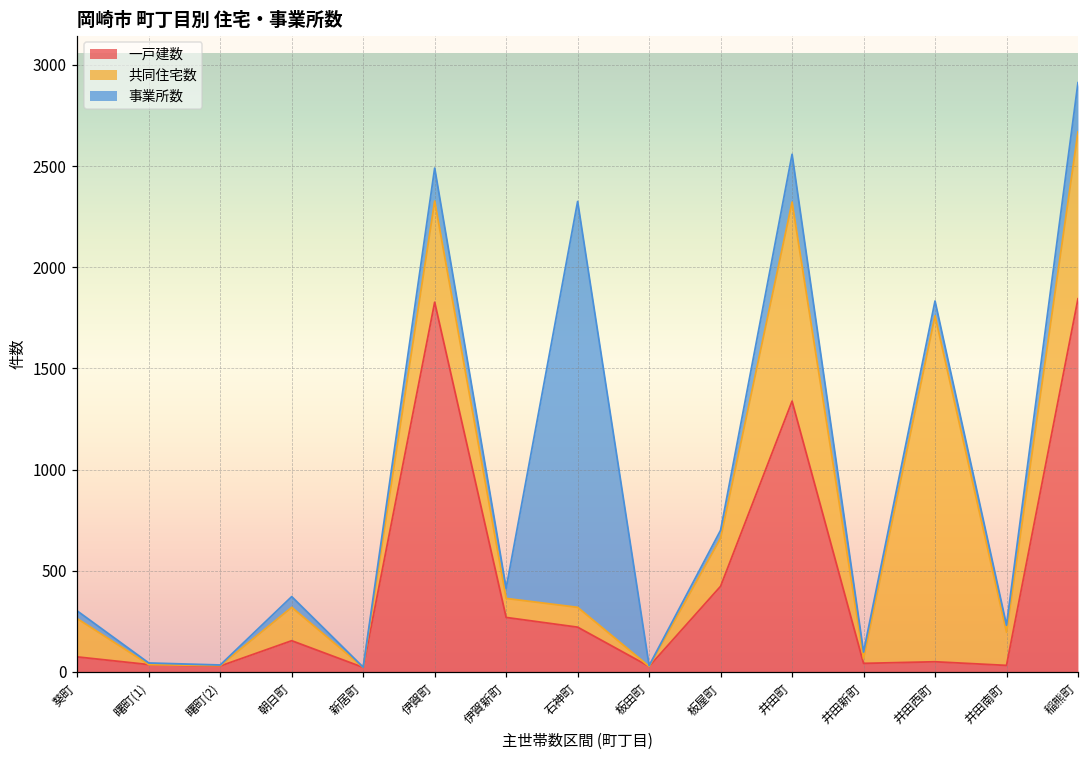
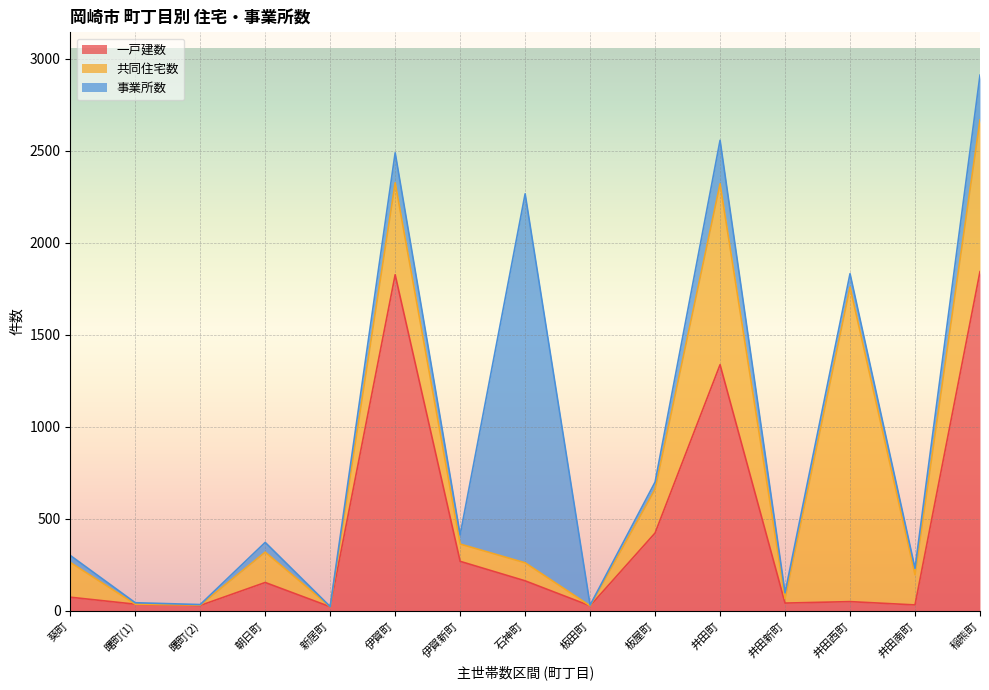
  {
    "一戸建数": {
      "葵町": 70,
      "朝日町": 150,
      "伊賀町": 1830,
      "伊賀新町": 270,
-     "石神町": 220,
+     "石神町": 160,
      "板屋町": 420,
      "井田町": 1340,
      "井田新町": 40,
      "井田西町": 50,
      "井田南町": 30,
      "稲熊町": 1840
    },
    "共同住宅数": {
      "葵町": 190,
      "朝日町": 170,
      "伊賀町": 500,
      "伊賀新町": 90,
      "石神町": 100,
      "板屋町": 240,
      "井田町": 980,
      "井田新町": 20,
      "井田西町": 1710,
      "井田南町": 160,
      "稲熊町": 830
    },
    "事業所数": {
      "葵町": 40,
      "朝日町": 50,
      "伊賀町": 160,
      "伊賀新町": 50,
      "石神町": 2010,
      "板屋町": 40,
      "井田町": 240,
      "井田新町": 30,
      "井田西町": 70,
      "井田南町": 40,
      "稲熊町": 240
    }
  }
